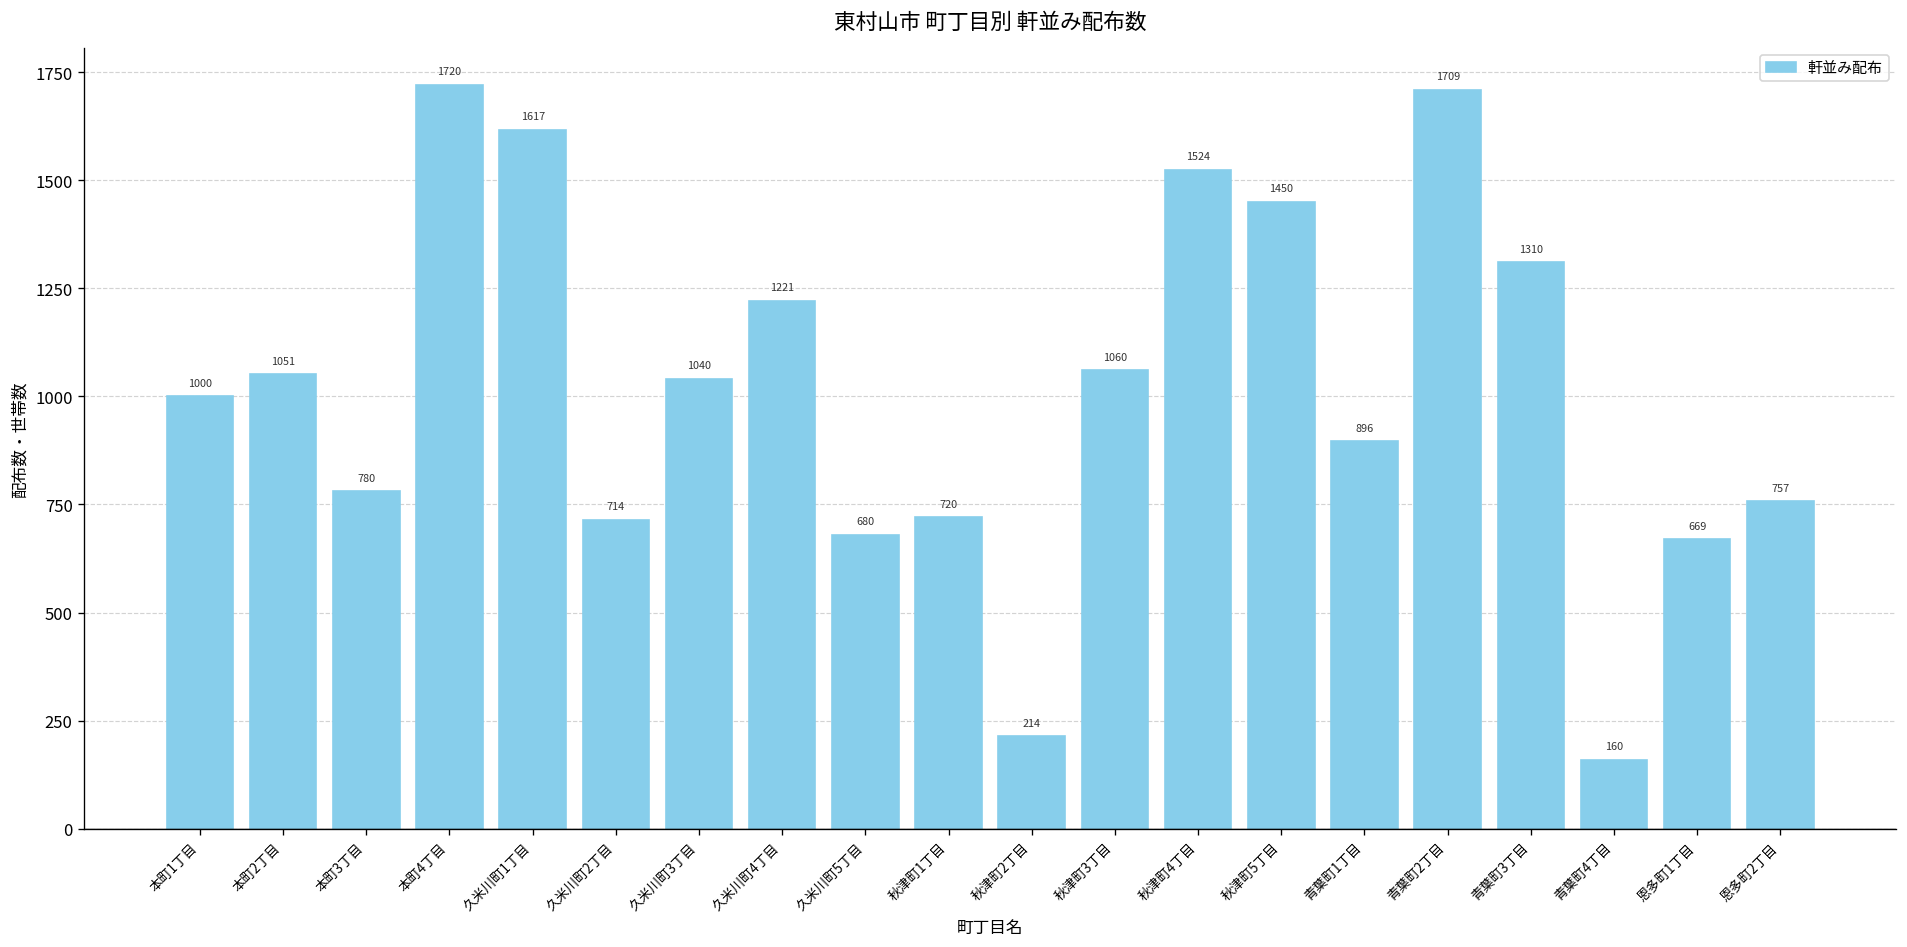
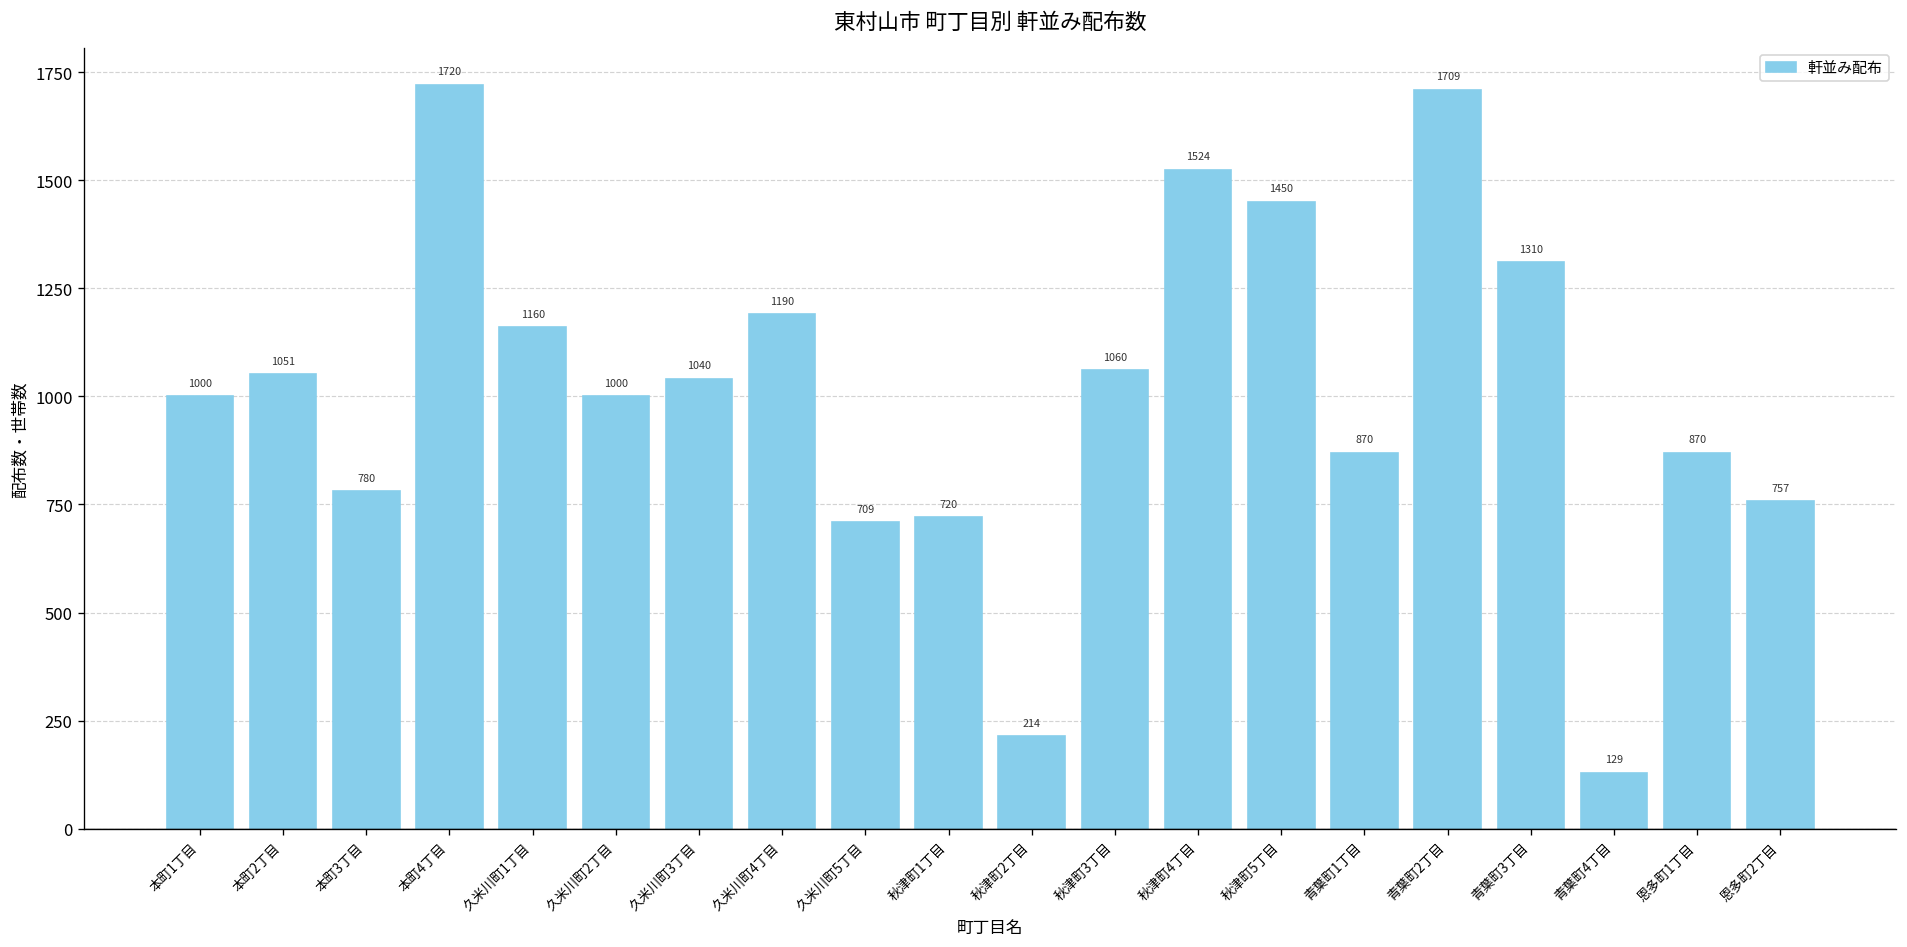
  {
    "本町1丁目": 1000,
    "本町2丁目": 1051,
    "本町3丁目": 780,
    "本町4丁目": 1720,
-   "久米川町1丁目": 1617,
-   "久米川町2丁目": 714,
+   "久米川町1丁目": 1160,
+   "久米川町2丁目": 1000,
    "久米川町3丁目": 1040,
-   "久米川町4丁目": 1221,
-   "久米川町5丁目": 680,
+   "久米川町4丁目": 1190,
+   "久米川町5丁目": 709,
    "秋津町1丁目": 720,
    "秋津町2丁目": 214,
    "秋津町3丁目": 1060,
    "秋津町4丁目": 1524,
    "秋津町5丁目": 1450,
-   "青葉町1丁目": 896,
+   "青葉町1丁目": 870,
    "青葉町2丁目": 1709,
    "青葉町3丁目": 1310,
-   "青葉町4丁目": 160,
-   "恩多町1丁目": 669,
+   "青葉町4丁目": 129,
+   "恩多町1丁目": 870,
    "恩多町2丁目": 757
  }
